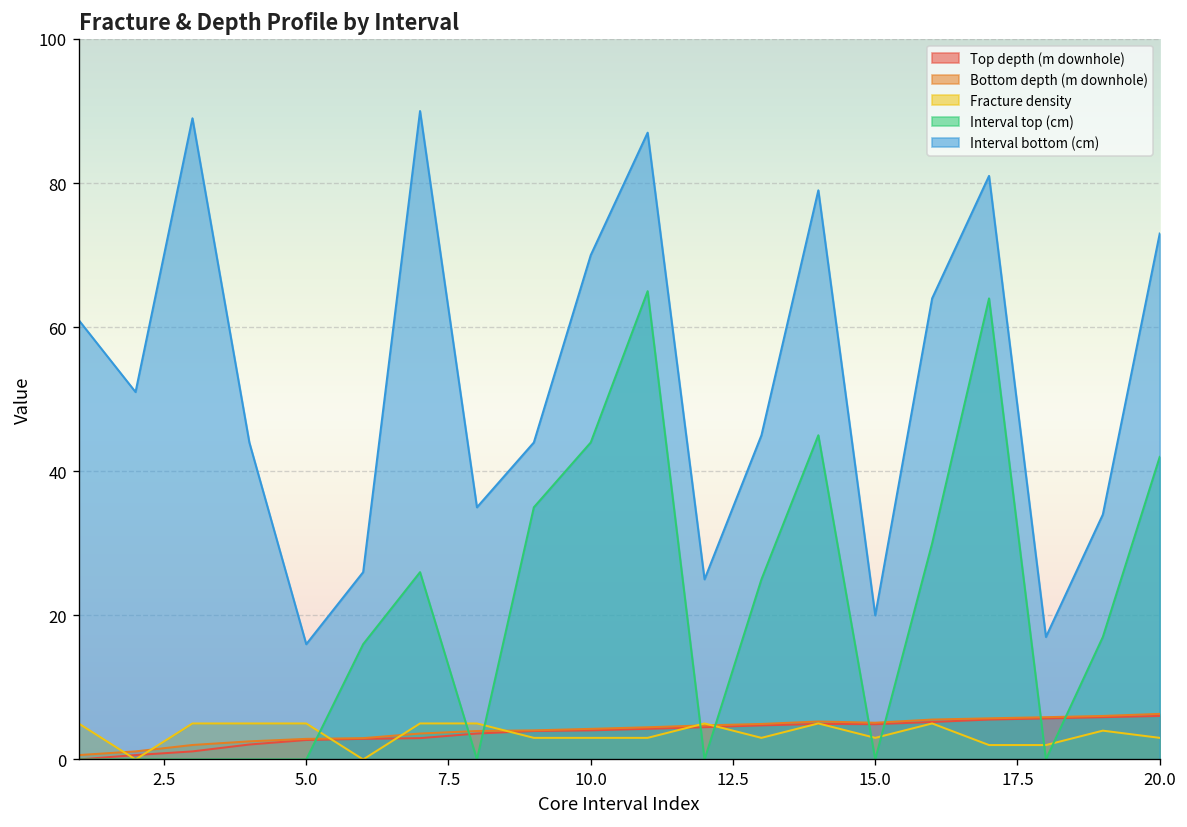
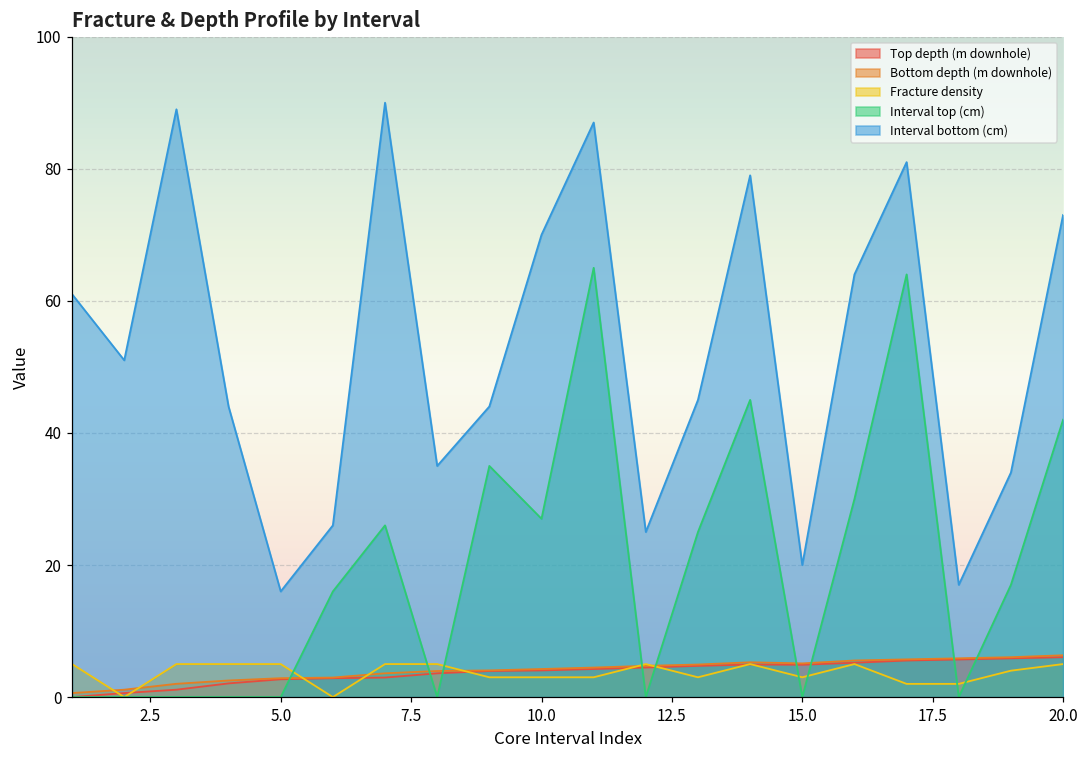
  {
    "Fracture density": {
      "5.0": 5,
      "10.0": 3,
      "15.0": 3,
-     "20.0": 3
+     "20.0": 5
    },
    "Interval top (cm)": {
      "5.0": 0,
-     "10.0": 44,
+     "10.0": 27,
      "15.0": 0,
      "20.0": 42
    },
    "Interval bottom (cm)": {
      "5.0": 16,
      "10.0": 70,
      "15.0": 20,
      "20.0": 73
    }
  }
